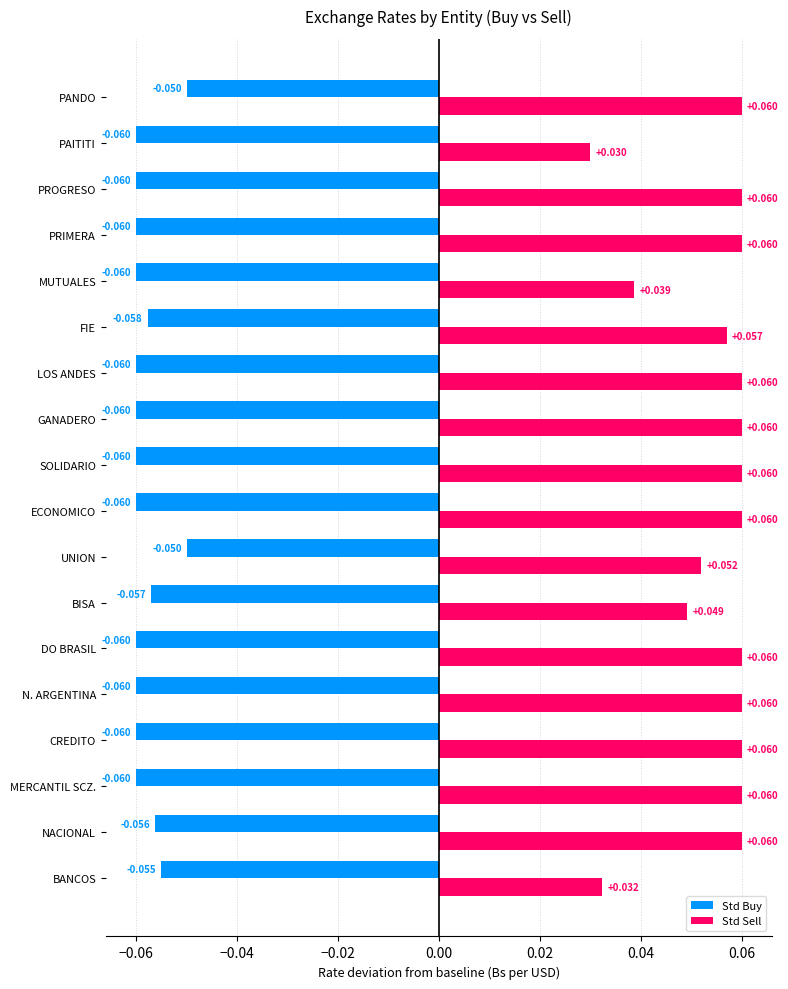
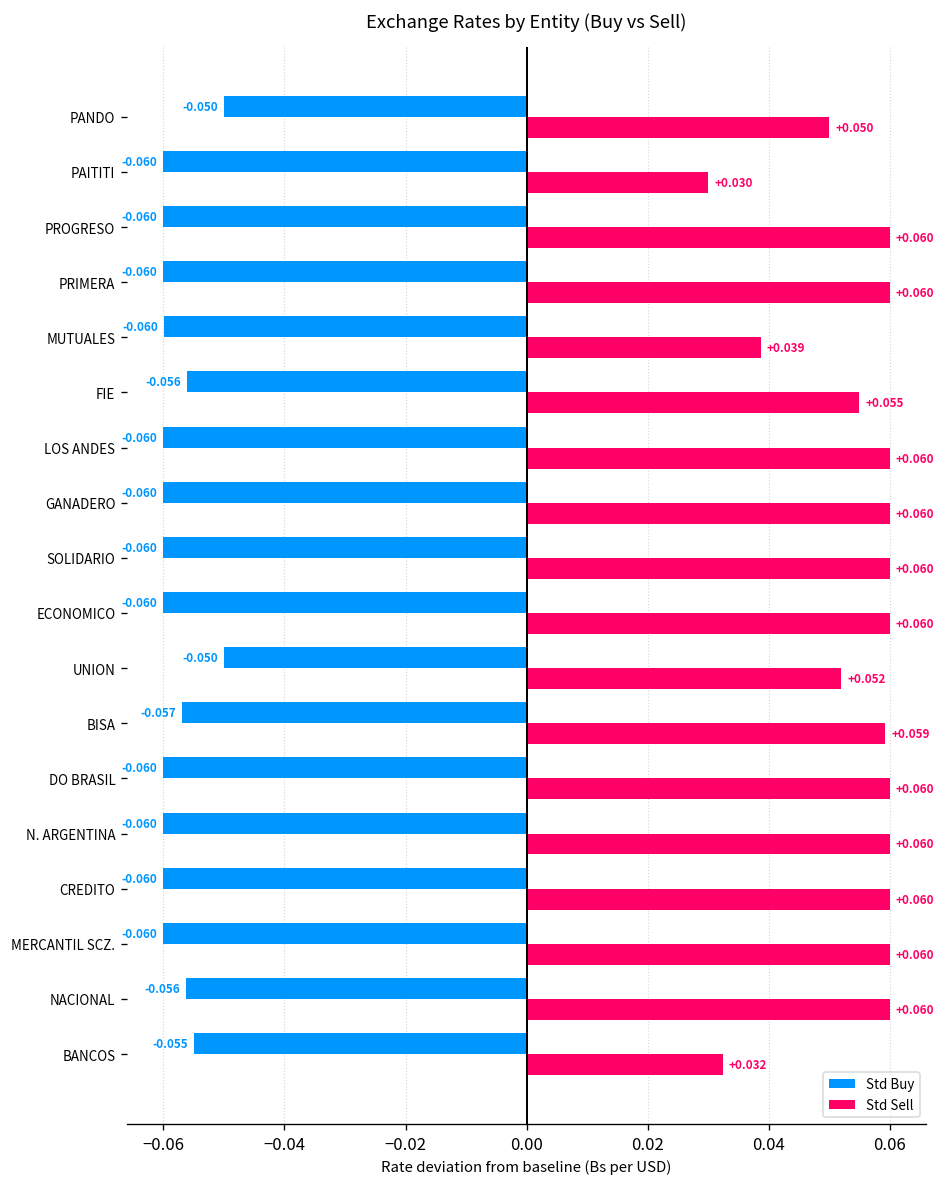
  {
    "Std Buy": {
      "PANDO": "-0.050",
      "PAITITI": "-0.060",
      "PROGRESO": "-0.060",
      "PRIMERA": "-0.060",
      "MUTUALES": "-0.060",
-     "FIE": "-0.058",
+     "FIE": "-0.056",
      "LOS ANDES": "-0.060",
      "GANADERO": "-0.060",
      "SOLIDARIO": "-0.060",
      "ECONOMICO": "-0.060",
      "UNION": "-0.050",
      "BISA": "-0.057",
      "DO BRASIL": "-0.060",
      "N. ARGENTINA": "-0.060",
      "CREDITO": "-0.060",
      "MERCANTIL SCZ.": "-0.060",
      "NACIONAL": "-0.056",
      "BANCOS": "-0.055"
    },
    "Std Sell": {
-     "PANDO": "+0.060",
+     "PANDO": "+0.050",
      "PAITITI": "+0.030",
      "PROGRESO": "+0.060",
      "PRIMERA": "+0.060",
      "MUTUALES": "+0.039",
-     "FIE": "+0.057",
+     "FIE": "+0.055",
      "LOS ANDES": "+0.060",
      "GANADERO": "+0.060",
      "SOLIDARIO": "+0.060",
      "ECONOMICO": "+0.060",
      "UNION": "+0.052",
-     "BISA": "+0.049",
+     "BISA": "+0.059",
      "DO BRASIL": "+0.060",
      "N. ARGENTINA": "+0.060",
      "CREDITO": "+0.060",
      "MERCANTIL SCZ.": "+0.060",
      "NACIONAL": "+0.060",
      "BANCOS": "+0.032"
    }
  }
